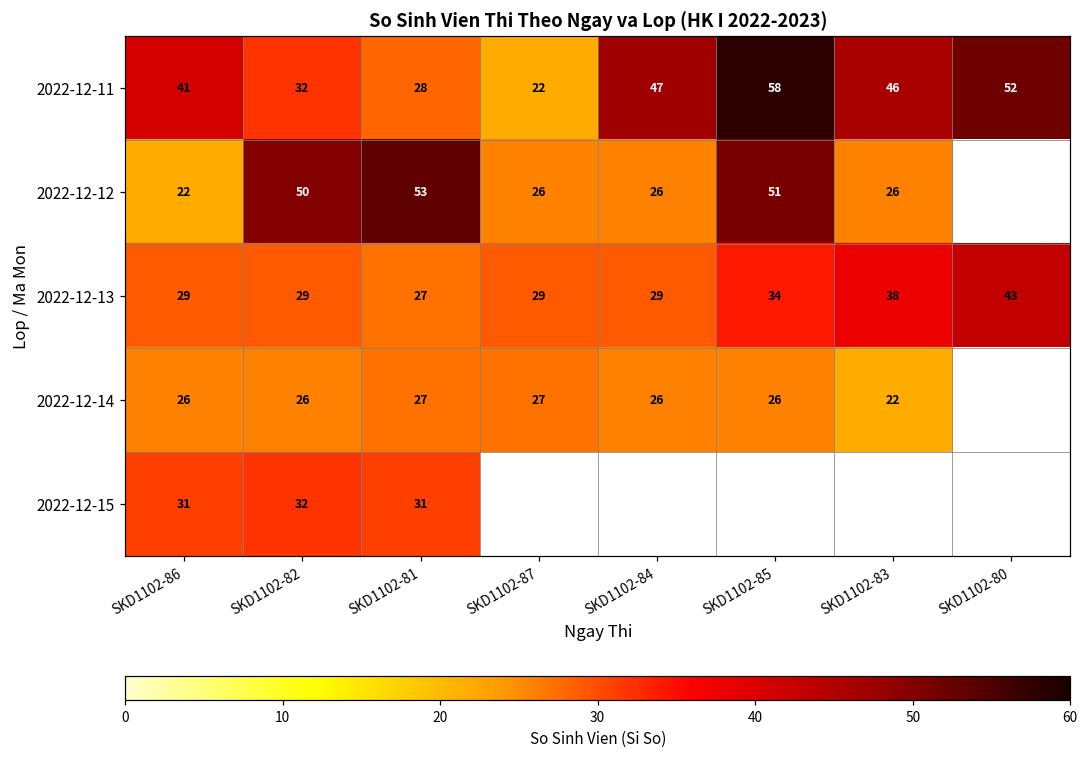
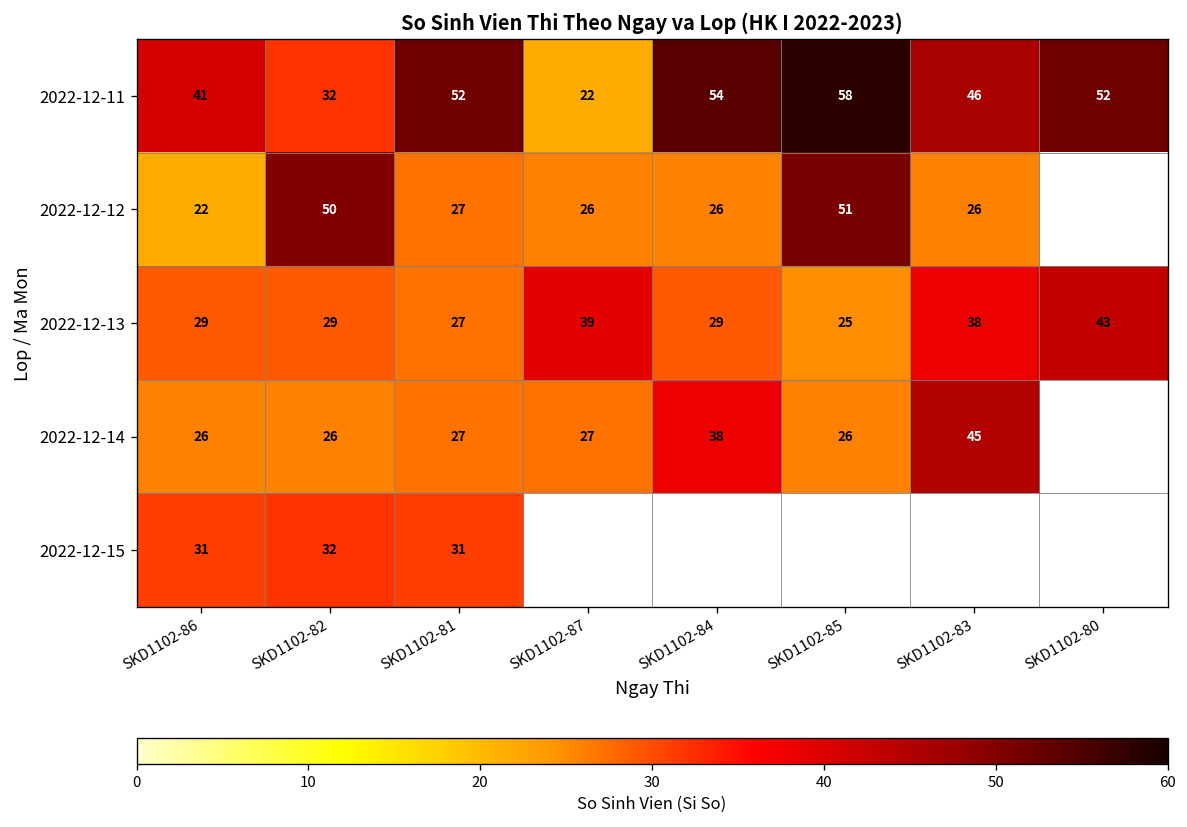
  {
    "2022-12-11": {
      "SKD1102-86": 41,
      "SKD1102-82": 32,
-     "SKD1102-81": 28,
+     "SKD1102-81": 52,
      "SKD1102-87": 22,
-     "SKD1102-84": 47,
+     "SKD1102-84": 54,
      "SKD1102-85": 58,
      "SKD1102-83": 46,
      "SKD1102-80": 52
    },
    "2022-12-12": {
      "SKD1102-86": 22,
      "SKD1102-82": 50,
-     "SKD1102-81": 53,
+     "SKD1102-81": 27,
      "SKD1102-87": 26,
      "SKD1102-84": 26,
      "SKD1102-85": 51,
      "SKD1102-83": 26
    },
    "2022-12-13": {
      "SKD1102-86": 29,
      "SKD1102-82": 29,
      "SKD1102-81": 27,
-     "SKD1102-87": 29,
+     "SKD1102-87": 39,
      "SKD1102-84": 29,
-     "SKD1102-85": 34,
+     "SKD1102-85": 25,
      "SKD1102-83": 38,
      "SKD1102-80": 43
    },
    "2022-12-14": {
      "SKD1102-86": 26,
      "SKD1102-82": 26,
      "SKD1102-81": 27,
      "SKD1102-87": 27,
-     "SKD1102-84": 26,
+     "SKD1102-84": 38,
      "SKD1102-85": 26,
-     "SKD1102-83": 22
+     "SKD1102-83": 45
    },
    "2022-12-15": {
      "SKD1102-86": 31,
      "SKD1102-82": 32,
      "SKD1102-81": 31
    }
  }
